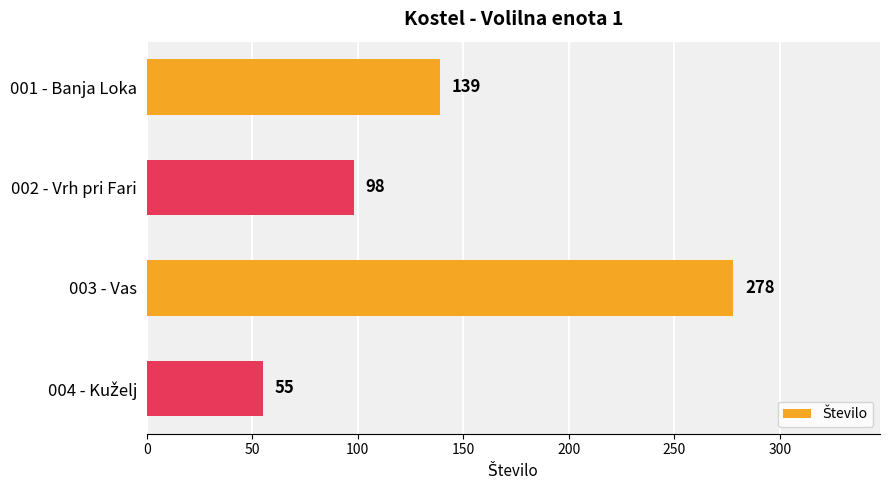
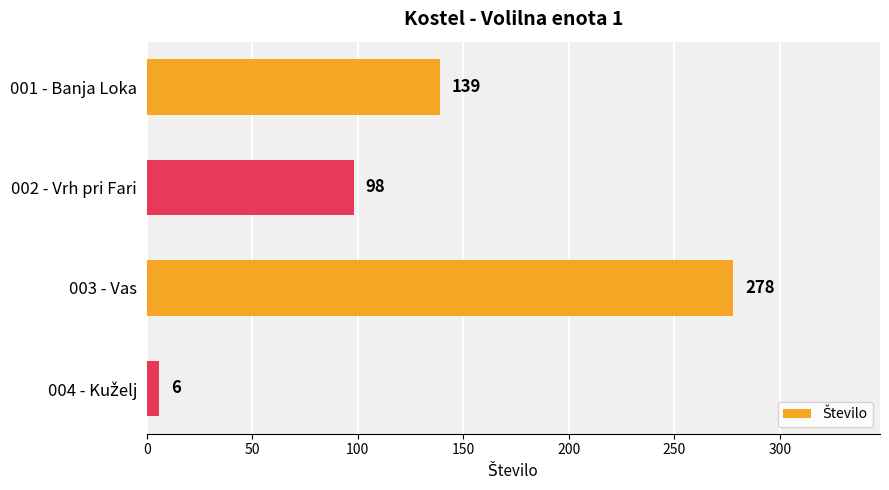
  {
    "001 - Banja Loka": 139,
    "002 - Vrh pri Fari": 98,
    "003 - Vas": 278,
-   "004 - Kuželj": 55
+   "004 - Kuželj": 6
  }
